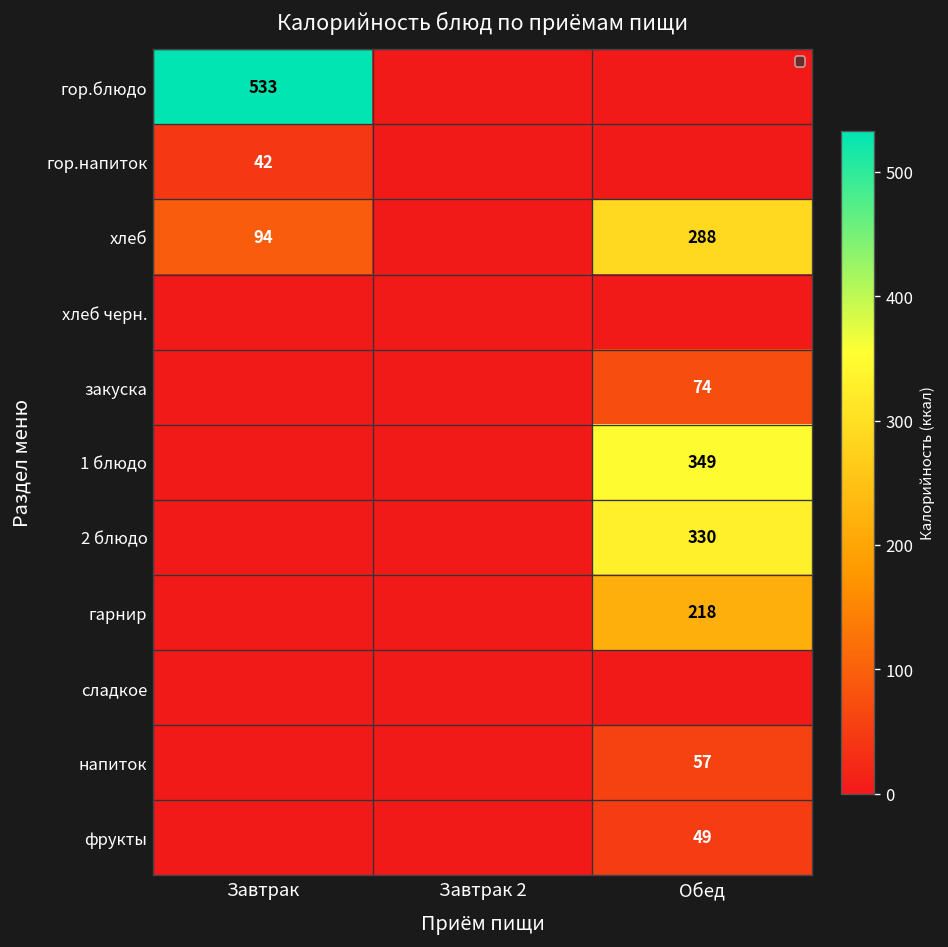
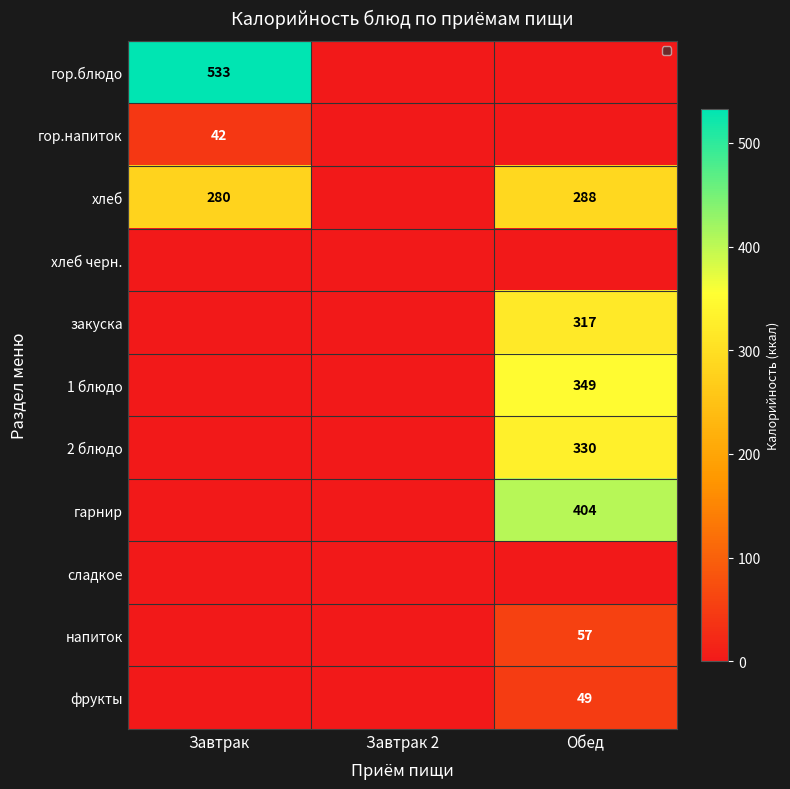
  {
    "гор.блюдо": {
      "Завтрак": 533
    },
    "гор.напиток": {
      "Завтрак": 42
    },
    "хлеб": {
-     "Завтрак": 94,
+     "Завтрак": 280,
      "Обед": 288
    },
    "закуска": {
-     "Обед": 74
+     "Обед": 317
    },
    "1 блюдо": {
      "Обед": 349
    },
    "2 блюдо": {
      "Обед": 330
    },
    "гарнир": {
-     "Обед": 218
+     "Обед": 404
    },
    "напиток": {
      "Обед": 57
    },
    "фрукты": {
      "Обед": 49
    }
  }
